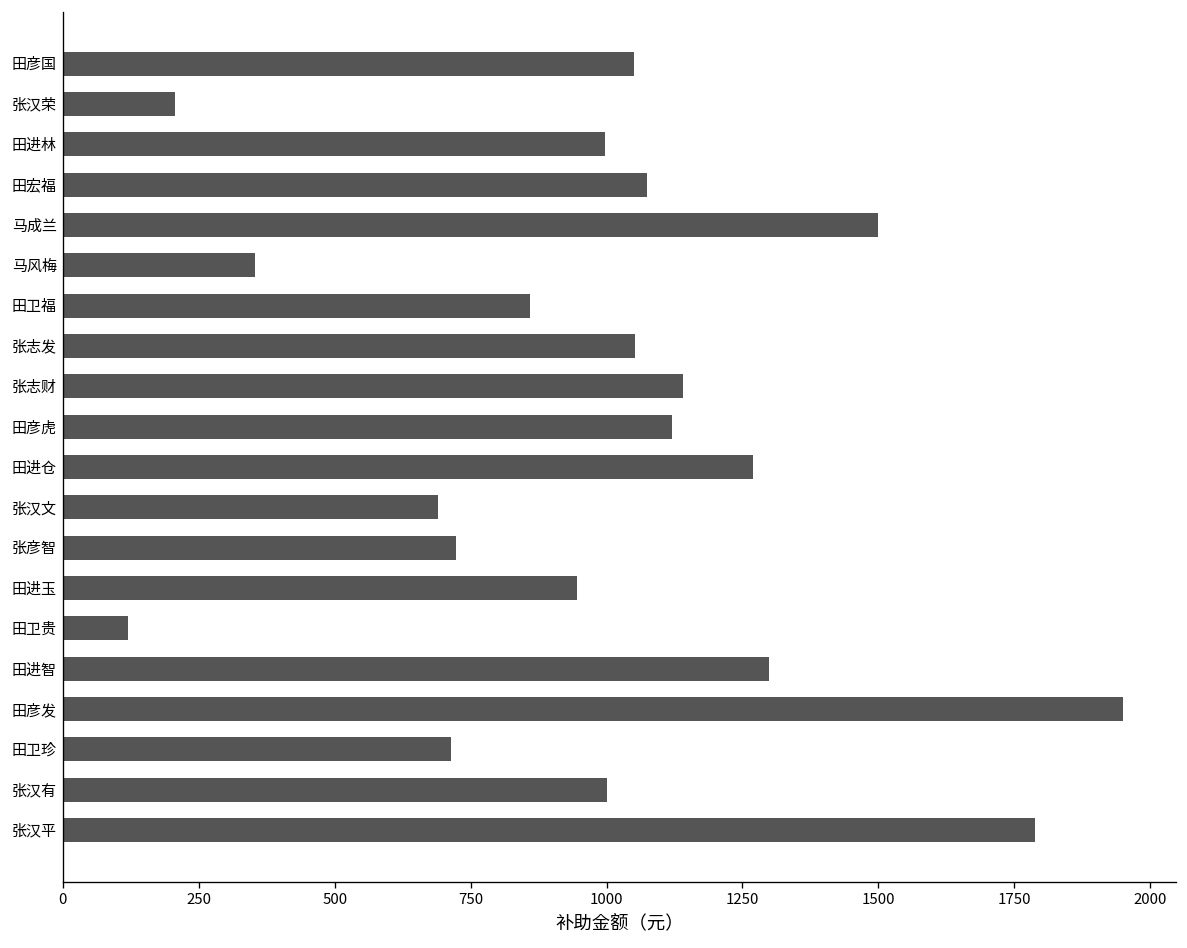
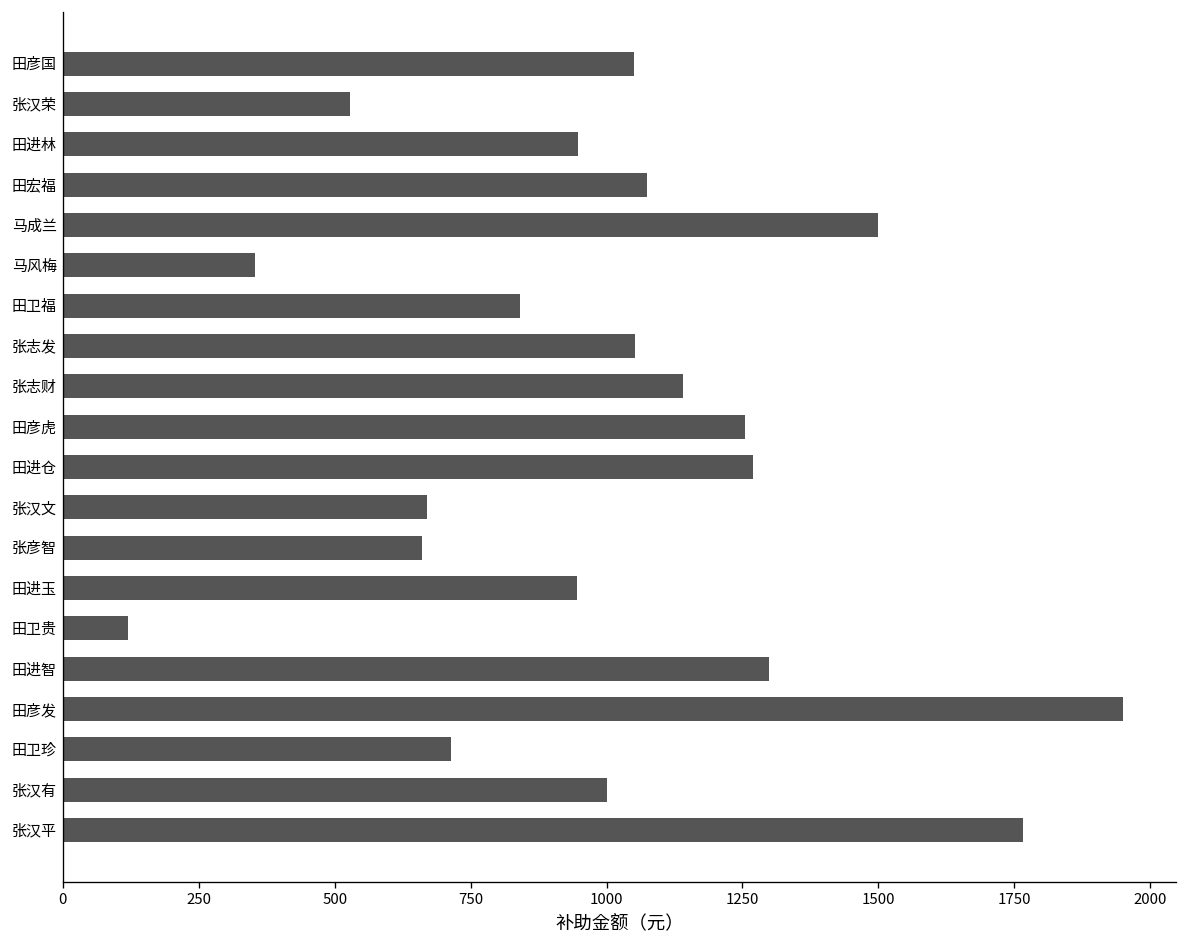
  {
    "田彦国": 1050,
-   "张汉荣": 210,
-   "田进林": 1000,
+   "张汉荣": 530,
+   "田进林": 950,
    "田宏福": 1070,
    "马成兰": 1500,
    "马风梅": 350,
-   "田卫福": 860,
+   "田卫福": 840,
    "张志发": 1050,
    "张志财": 1140,
-   "田彦虎": 1120,
+   "田彦虎": 1250,
    "田进仓": 1270,
-   "张汉文": 690,
-   "张彦智": 720,
+   "张汉文": 670,
+   "张彦智": 660,
    "田进玉": 950,
    "田卫贵": 120,
    "田进智": 1300,
    "田彦发": 1950,
    "田卫珍": 710,
    "张汉有": 1000,
-   "张汉平": 1790
+   "张汉平": 1770
  }
